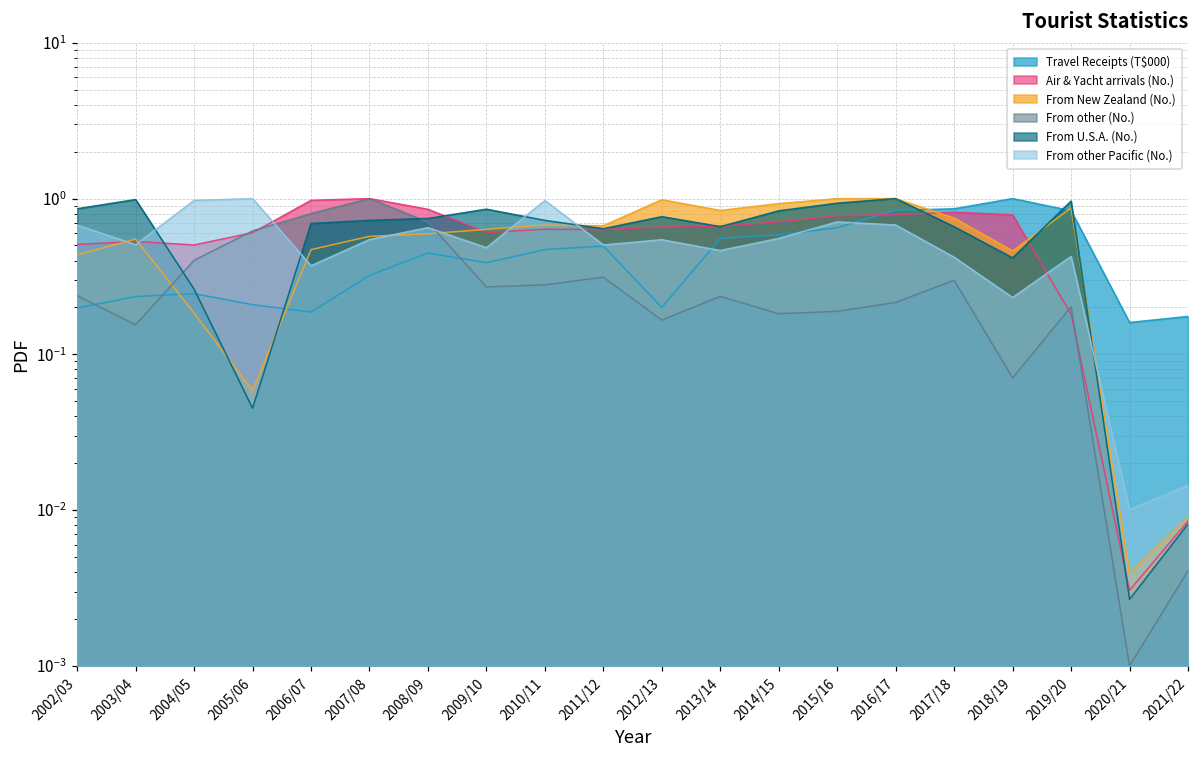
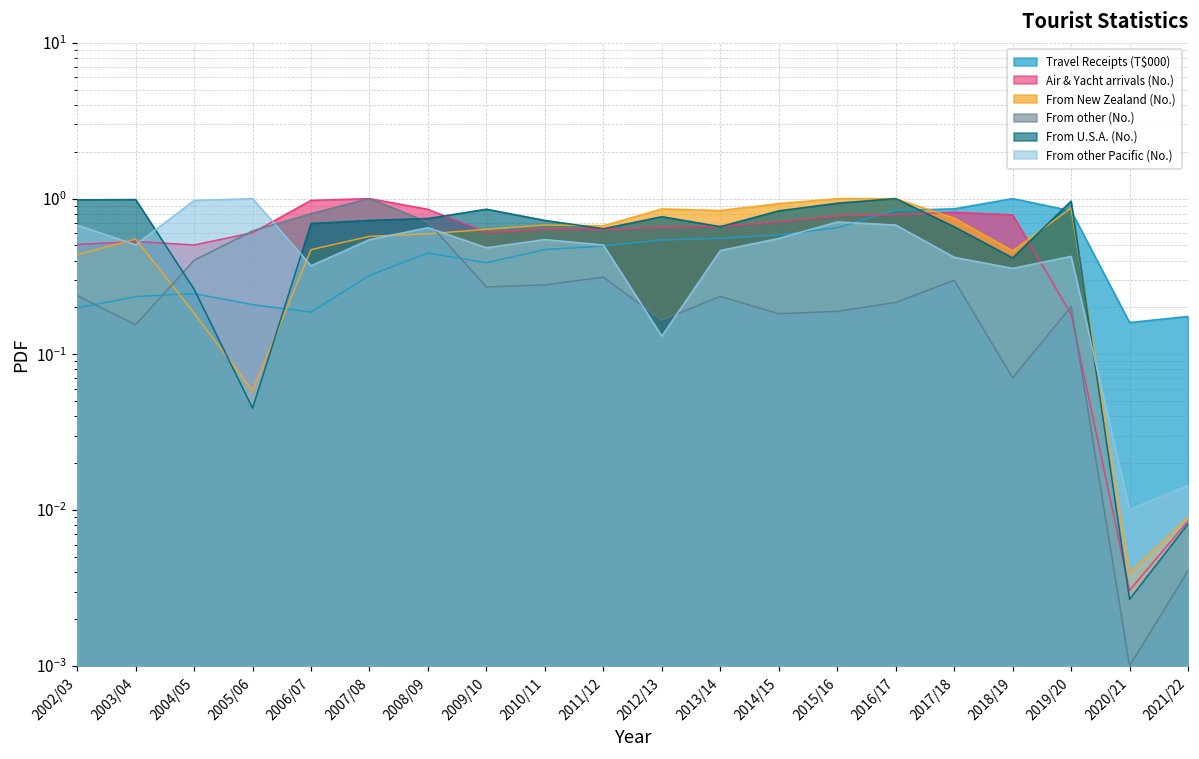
  {
    "Travel Receipts (T$000)": {
      "2002/03": 0.20,
      "2003/04": 0.24,
      "2004/05": 0.25,
      "2005/06": 0.21,
      "2006/07": 0.19,
      "2007/08": 0.32,
      "2008/09": 0.45,
      "2009/10": 0.39,
      "2010/11": 0.47,
-     "2012/13": 0.20,
+     "2012/13": 0.54,
      "2013/14": 0.55,
      "2014/15": 0.58,
      "2015/16": 0.7,
      "2016/17": 0.8,
      "2017/18": 0.9,
      "2018/19": 1.0,
      "2020/21": 0.16,
      "2021/22": 0.18
    },
    "Air & Yacht arrivals (No.)": {
      "2002/03": 0.51,
      "2004/05": 0.50,
      "2006/07": 1.0,
      "2008/09": 0.9,
      "2009/10": 0.61,
      "2010/11": 0.6,
      "2012/13": 0.7,
      "2014/15": 0.7,
      "2015/16": 0.8,
      "2016/17": 0.8,
      "2017/18": 0.8,
      "2018/19": 0.8,
      "2019/20": 0.18,
      "2020/21": 0.0031,
      "2021/22": 0.009
    },
    "From New Zealand (No.)": {
      "2002/03": 0.44,
      "2004/05": 0.18,
      "2005/06": 0.058,
      "2006/07": 0.47,
      "2007/08": 0.57,
      "2008/09": 0.6,
      "2009/10": 0.6,
      "2010/11": 0.7,
      "2011/12": 0.7,
-     "2012/13": 1.0,
+     "2012/13": 0.9,
      "2013/14": 0.8,
      "2014/15": 0.9,
      "2015/16": 1.0,
      "2017/18": 0.7,
      "2018/19": 0.46,
      "2020/21": 0.0039,
      "2021/22": 0.009
    },
    "From other (No.)": {
      "2002/03": 0.24,
      "2003/04": 0.15,
      "2004/05": 0.40,
      "2006/07": 0.8,
      "2008/09": 0.7,
      "2009/10": 0.27,
      "2010/11": 0.28,
      "2011/12": 0.31,
      "2012/13": 0.17,
      "2013/14": 0.24,
      "2014/15": 0.18,
      "2015/16": 0.19,
      "2016/17": 0.22,
      "2017/18": 0.30,
      "2018/19": 0.07,
      "2019/20": 0.20,
      "2020/21": 0.0010,
      "2021/22": 0.0041
    },
    "From U.S.A. (No.)": {
-     "2002/03": 0.9,
+     "2002/03": 1.0,
      "2003/04": 1.0,
      "2004/05": 0.26,
      "2005/06": 0.045,
      "2006/07": 0.7,
      "2007/08": 0.7,
      "2008/09": 0.7,
      "2009/10": 0.9,
      "2010/11": 0.7,
      "2012/13": 0.8,
      "2014/15": 0.8,
      "2015/16": 0.9,
      "2017/18": 0.7,
      "2018/19": 0.4,
      "2019/20": 1.0,
      "2020/21": 0.0027,
      "2021/22": 0.008
    },
    "From other Pacific (No.)": {
      "2002/03": 0.7,
      "2003/04": 0.51,
      "2004/05": 1.0,
      "2005/06": 1.0,
      "2006/07": 0.37,
      "2007/08": 0.55,
      "2008/09": 0.7,
      "2009/10": 0.48,
-     "2010/11": 1.0,
-     "2012/13": 0.54,
+     "2010/11": 0.55,
+     "2012/13": 0.13,
      "2013/14": 0.46,
      "2014/15": 0.56,
      "2015/16": 0.7,
      "2016/17": 0.7,
      "2017/18": 0.42,
-     "2018/19": 0.23,
+     "2018/19": 0.36,
      "2019/20": 0.43,
      "2020/21": 0.01,
      "2021/22": 0.014
    }
  }
